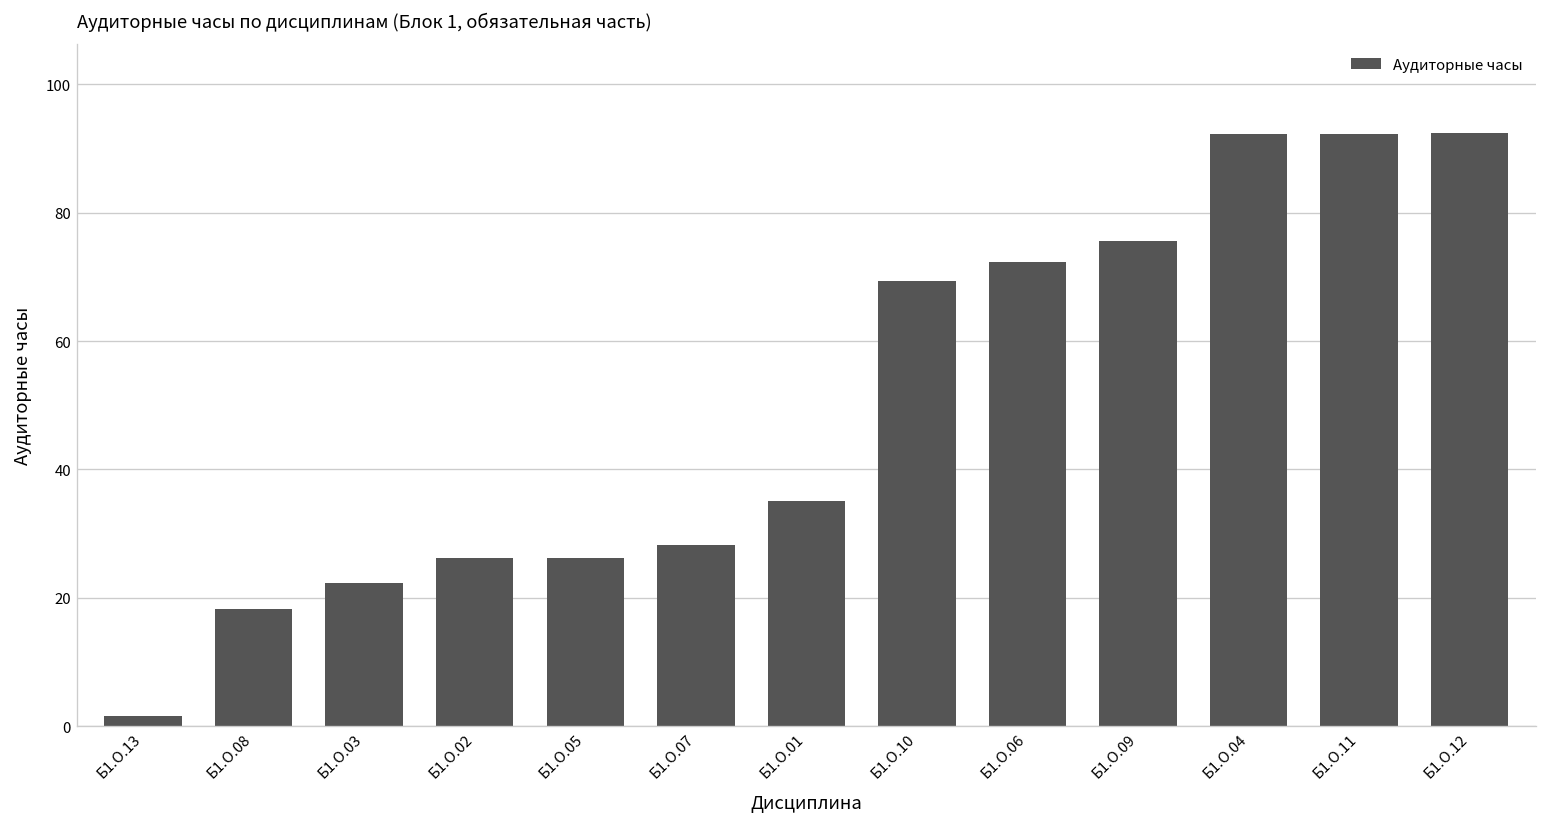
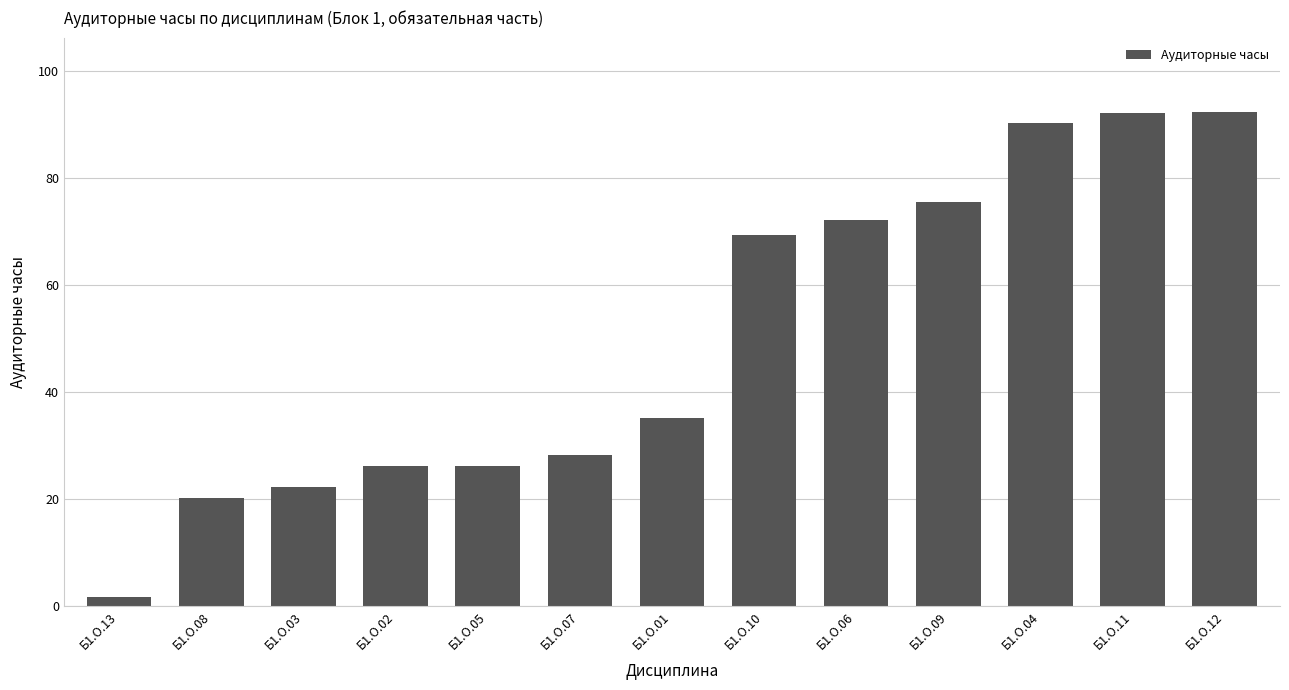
  {
    "Б1.О.13": 2,
-   "Б1.О.08": 18,
+   "Б1.О.08": 20,
    "Б1.О.03": 22,
    "Б1.О.02": 26,
    "Б1.О.05": 26,
    "Б1.О.07": 28,
    "Б1.О.01": 35,
    "Б1.О.10": 69,
    "Б1.О.06": 72,
    "Б1.О.09": 76,
-   "Б1.О.04": 92,
+   "Б1.О.04": 90,
    "Б1.О.11": 92,
    "Б1.О.12": 92
  }
